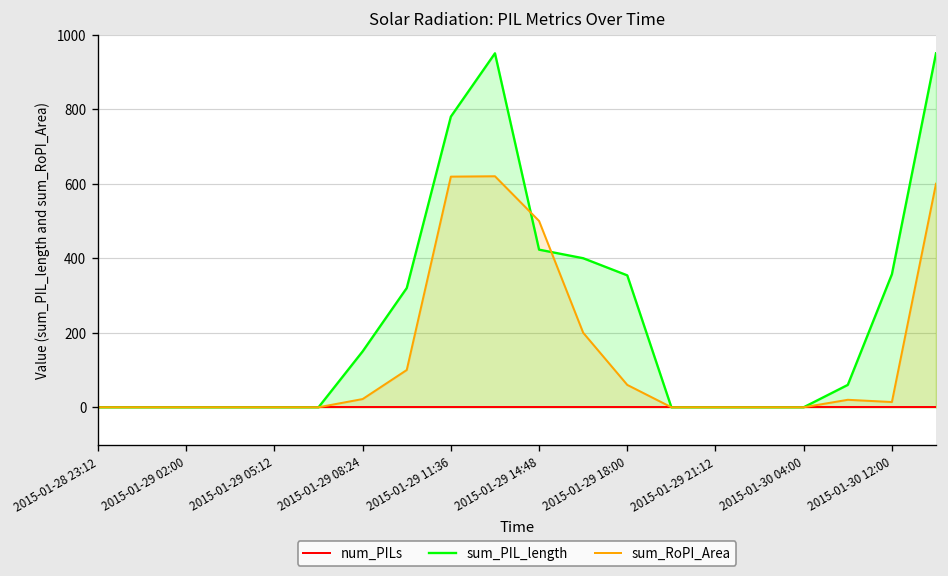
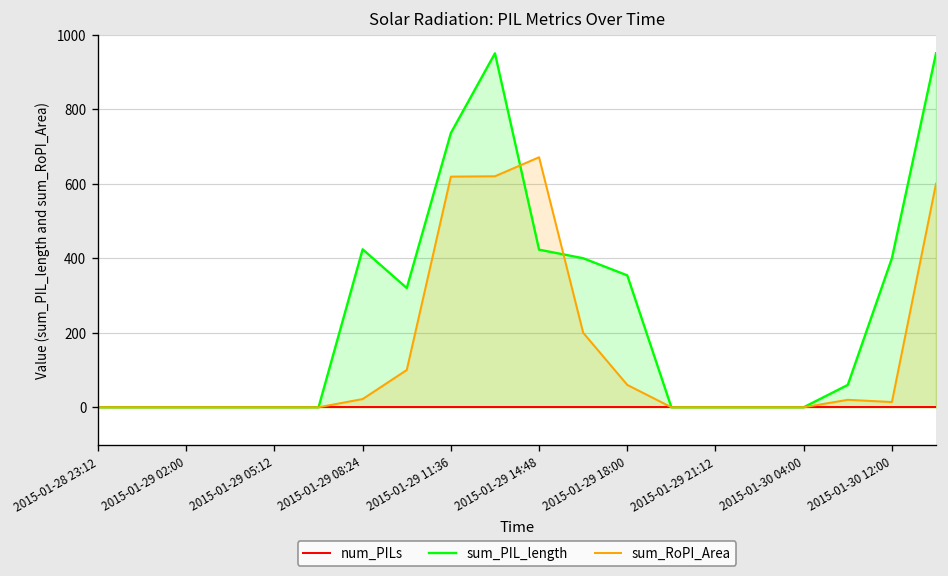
  {
    "num_PILs": {
      "2015-01-29 08:24": 0,
      "2015-01-29 11:36": 0,
      "2015-01-29 14:48": 0,
      "2015-01-29 18:00": 0,
      "2015-01-30 12:00": 0
    },
    "sum_PIL_length": {
-     "2015-01-29 08:24": 150,
-     "2015-01-29 11:36": 780,
+     "2015-01-29 08:24": 420,
+     "2015-01-29 11:36": 740,
      "2015-01-29 14:48": 420,
      "2015-01-29 18:00": 350,
-     "2015-01-30 12:00": 360
+     "2015-01-30 12:00": 400
    },
    "sum_RoPI_Area": {
      "2015-01-29 08:24": 20,
      "2015-01-29 11:36": 620,
-     "2015-01-29 14:48": 500,
+     "2015-01-29 14:48": 670,
      "2015-01-29 18:00": 60,
      "2015-01-30 12:00": 10
    }
  }
